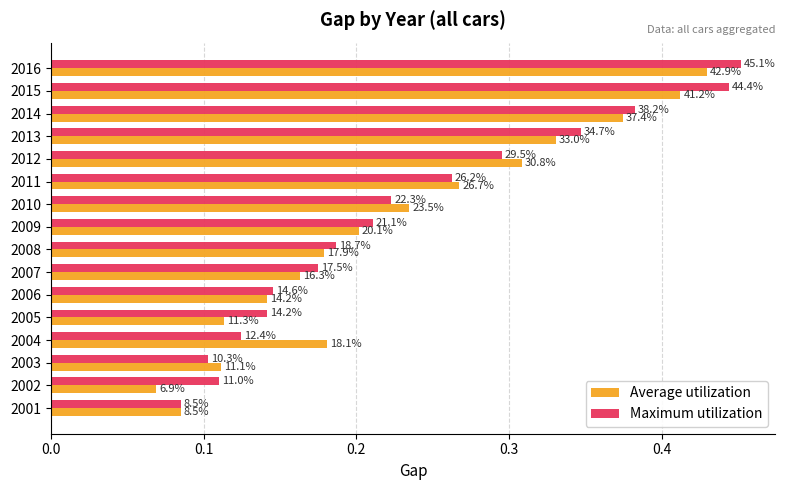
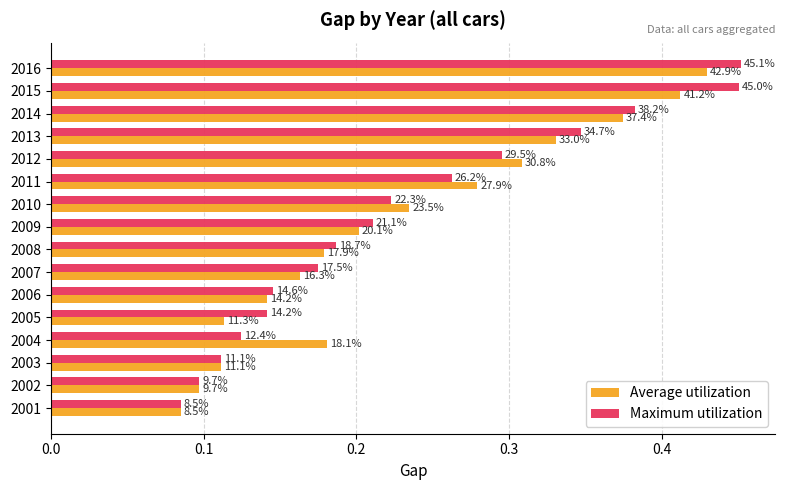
  {
    "Average utilization": {
      "2016": "42.9%",
      "2015": "41.2%",
      "2014": "37.4%",
      "2013": "33.0%",
      "2012": "30.8%",
-     "2011": "26.7%",
+     "2011": "27.9%",
      "2010": "23.5%",
      "2009": "20.1%",
      "2008": "17.9%",
      "2007": "16.3%",
      "2005": "11.3%",
      "2004": "18.1%",
-     "2002": "6.9%"
+     "2002": "9.7%"
    },
    "Maximum utilization": {
      "2016": "45.1%",
-     "2015": "44.4%",
+     "2015": "45.0%",
      "2014": "38.2%",
      "2013": "34.7%",
      "2012": "29.5%",
      "2011": "26.2%",
      "2010": "22.3%",
      "2009": "21.1%",
      "2008": "18.7%",
      "2007": "17.5%",
      "2005": "14.2%",
      "2004": "12.4%",
-     "2003": "10.3%",
-     "2002": "11.0%"
+     "2003": "11.1%",
+     "2002": "9.7%"
    }
  }
